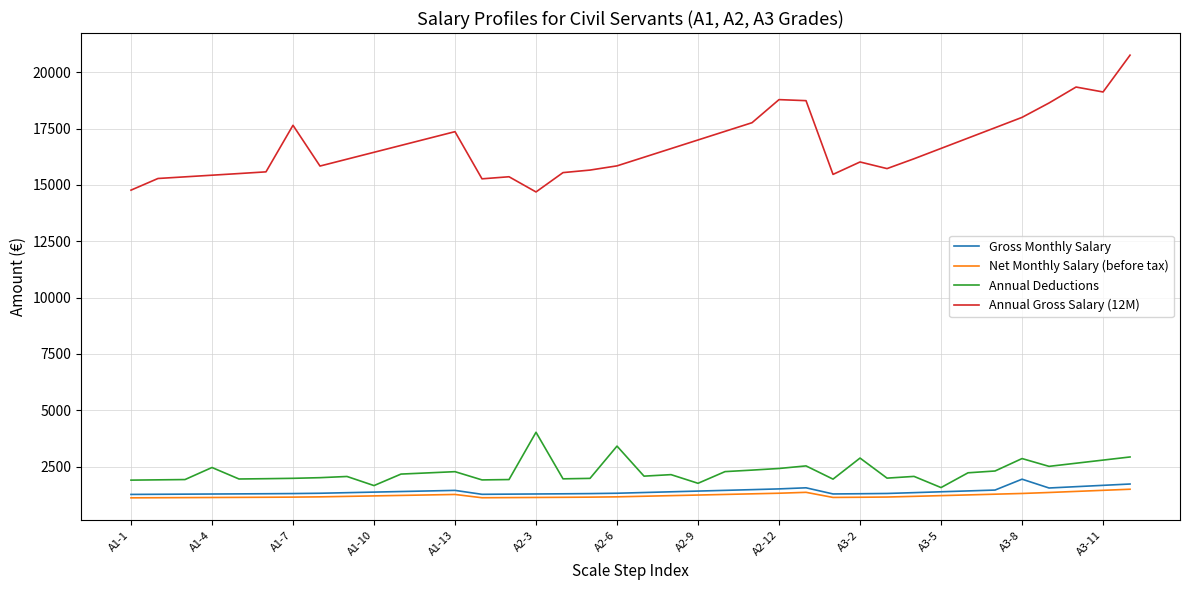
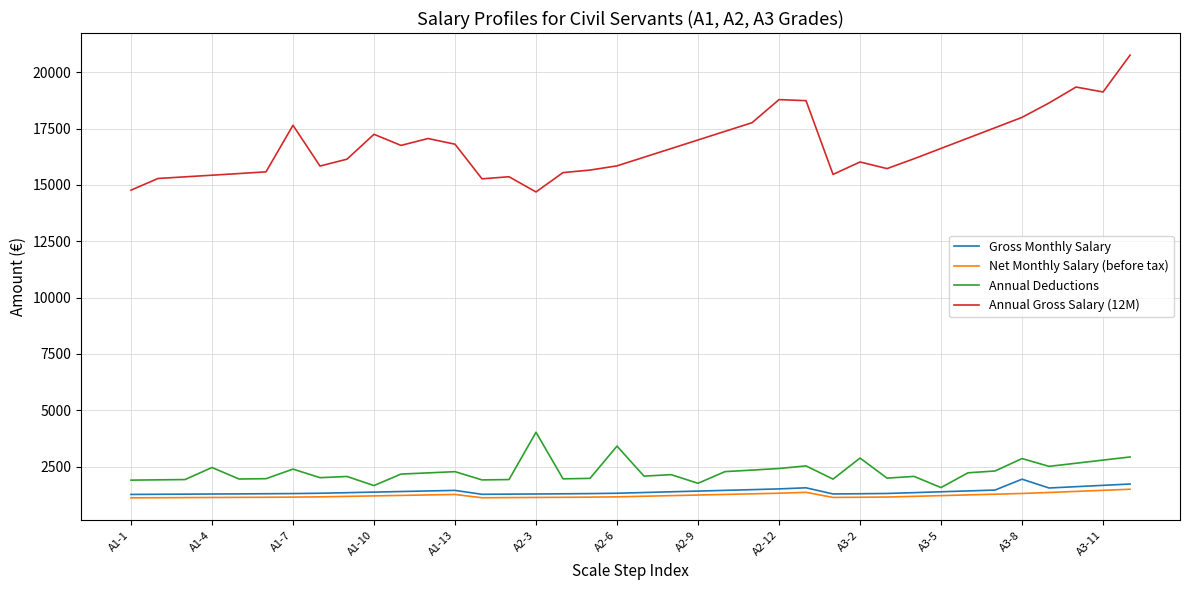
  {
    "Gross Monthly Salary": {
      "A1-1": 1300,
      "A1-4": 1300,
      "A1-7": 1300,
      "A1-10": 1400,
      "A1-13": 1400,
      "A2-3": 1300,
      "A2-6": 1300,
      "A2-9": 1400,
      "A2-12": 1500,
      "A3-2": 1300,
      "A3-5": 1400,
      "A3-8": 1900,
      "A3-11": 1700
    },
    "Net Monthly Salary (before tax)": {
      "A1-1": 1100,
      "A1-4": 1100,
      "A1-7": 1100,
      "A1-10": 1200,
      "A1-13": 1300,
      "A2-3": 1100,
      "A2-6": 1200,
      "A2-9": 1200,
      "A2-12": 1300,
      "A3-2": 1100,
      "A3-5": 1200,
      "A3-8": 1300,
      "A3-11": 1400
    },
    "Annual Deductions": {
      "A1-1": 1900,
      "A1-4": 2500,
-     "A1-7": 2000,
+     "A1-7": 2400,
      "A1-10": 1700,
      "A1-13": 2300,
      "A2-3": 4000,
      "A2-6": 3400,
      "A2-9": 1800,
      "A2-12": 2400,
      "A3-2": 2900,
      "A3-5": 1600,
      "A3-8": 2900,
      "A3-11": 2800
    },
    "Annual Gross Salary (12M)": {
      "A1-1": 14800,
      "A1-4": 15400,
      "A1-7": 17600,
-     "A1-10": 16400,
-     "A1-13": 17400,
+     "A1-10": 17200,
+     "A1-13": 16800,
      "A2-3": 14700,
      "A2-6": 15800,
      "A2-9": 17000,
      "A2-12": 18800,
      "A3-2": 16000,
      "A3-5": 16600,
      "A3-8": 18000,
      "A3-11": 19100
    }
  }
